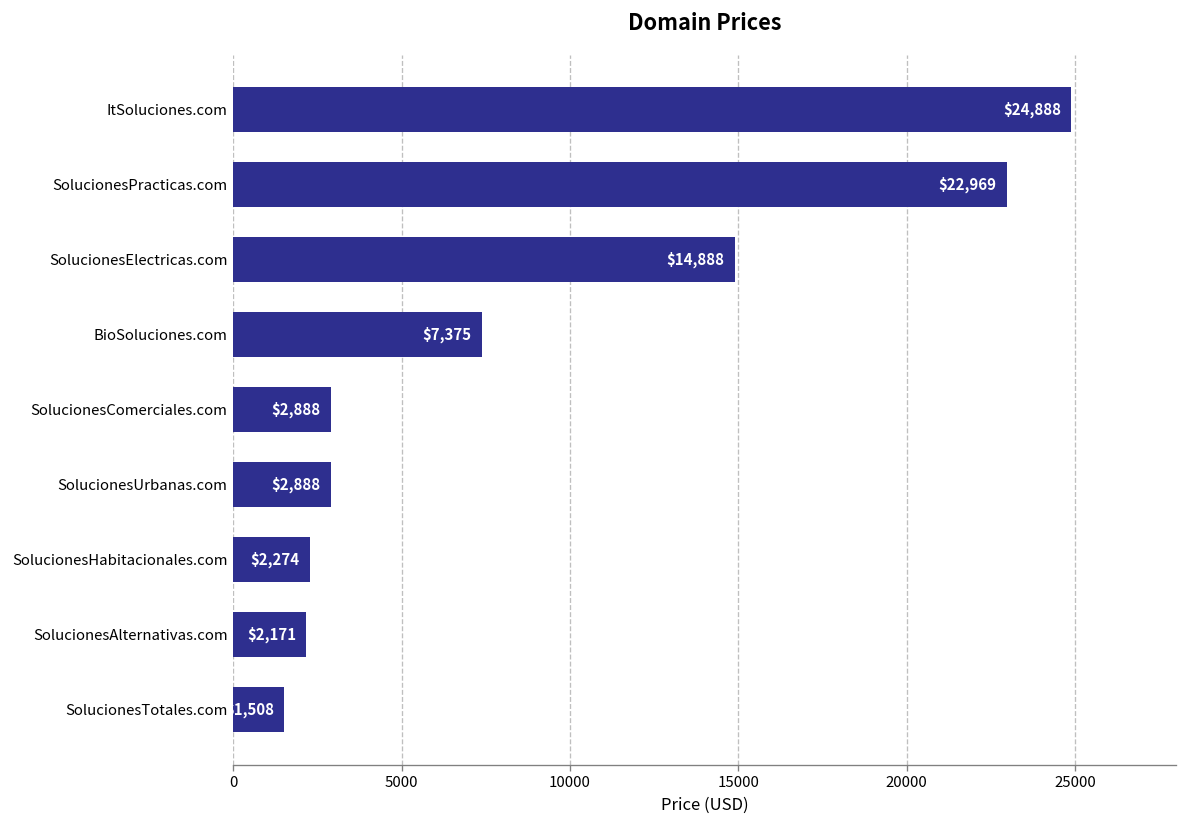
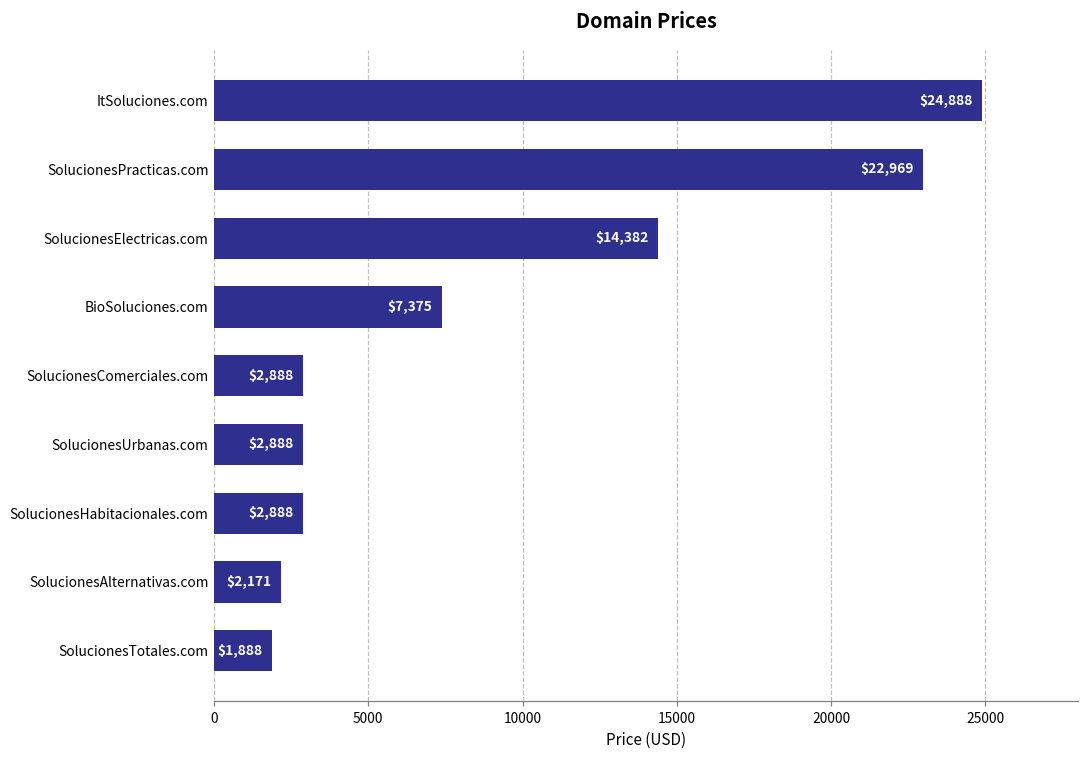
  {
    "ItSoluciones.com": "$24,888",
    "SolucionesPracticas.com": "$22,969",
-   "SolucionesElectricas.com": "$14,888",
+   "SolucionesElectricas.com": "$14,382",
    "BioSoluciones.com": "$7,375",
    "SolucionesComerciales.com": "$2,888",
    "SolucionesUrbanas.com": "$2,888",
-   "SolucionesHabitacionales.com": "$2,274",
+   "SolucionesHabitacionales.com": "$2,888",
    "SolucionesAlternativas.com": "$2,171",
-   "SolucionesTotales.com": "$1,508"
+   "SolucionesTotales.com": "$1,888"
  }
